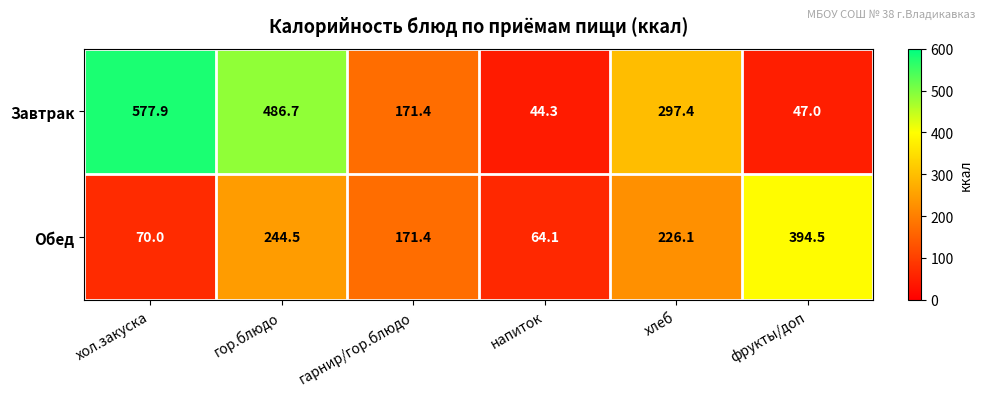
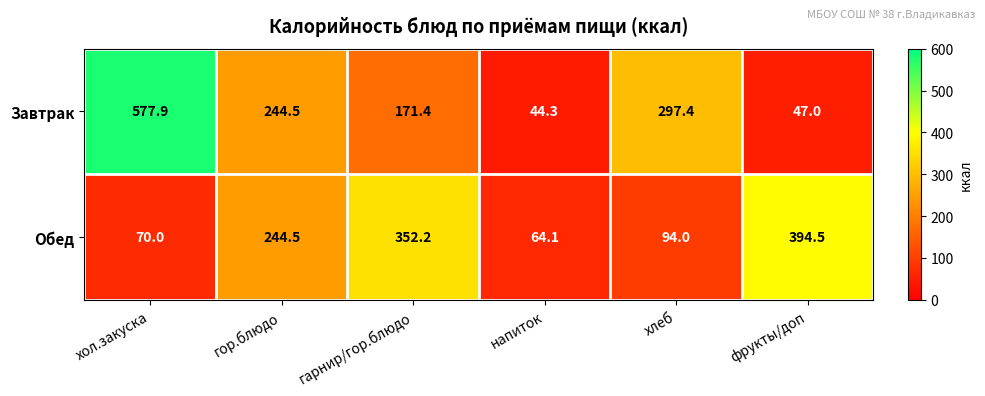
  {
    "Завтрак": {
      "хол.закуска": 577.9,
-     "гор.блюдо": 486.7,
+     "гор.блюдо": 244.5,
      "гарнир/гор.блюдо": 171.4,
      "напиток": 44.3,
      "хлеб": 297.4,
      "фрукты/доп": 47.0
    },
    "Обед": {
      "хол.закуска": 70.0,
      "гор.блюдо": 244.5,
-     "гарнир/гор.блюдо": 171.4,
+     "гарнир/гор.блюдо": 352.2,
      "напиток": 64.1,
-     "хлеб": 226.1,
+     "хлеб": 94.0,
      "фрукты/доп": 394.5
    }
  }
